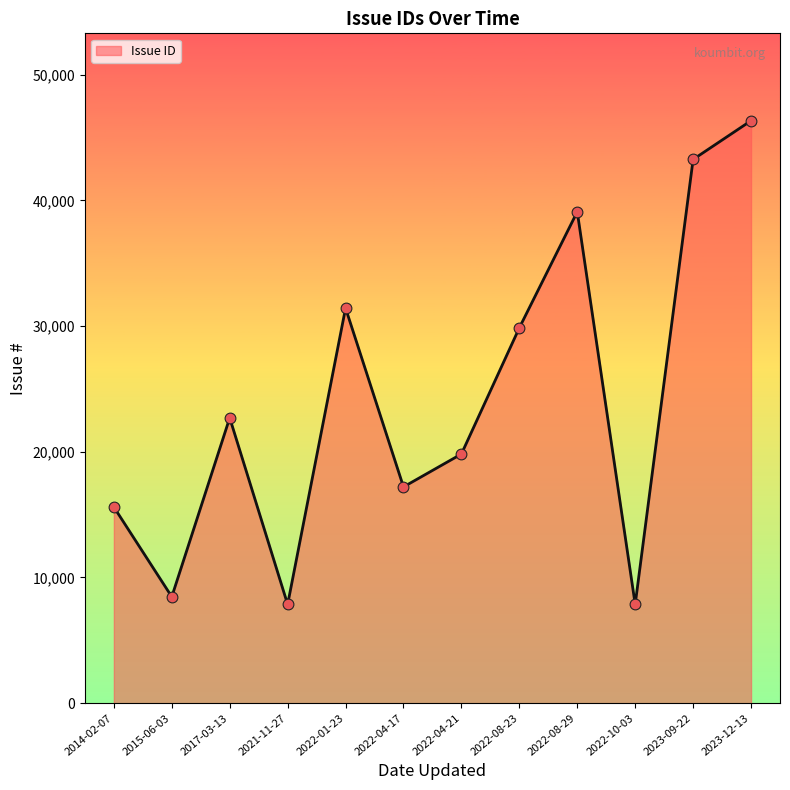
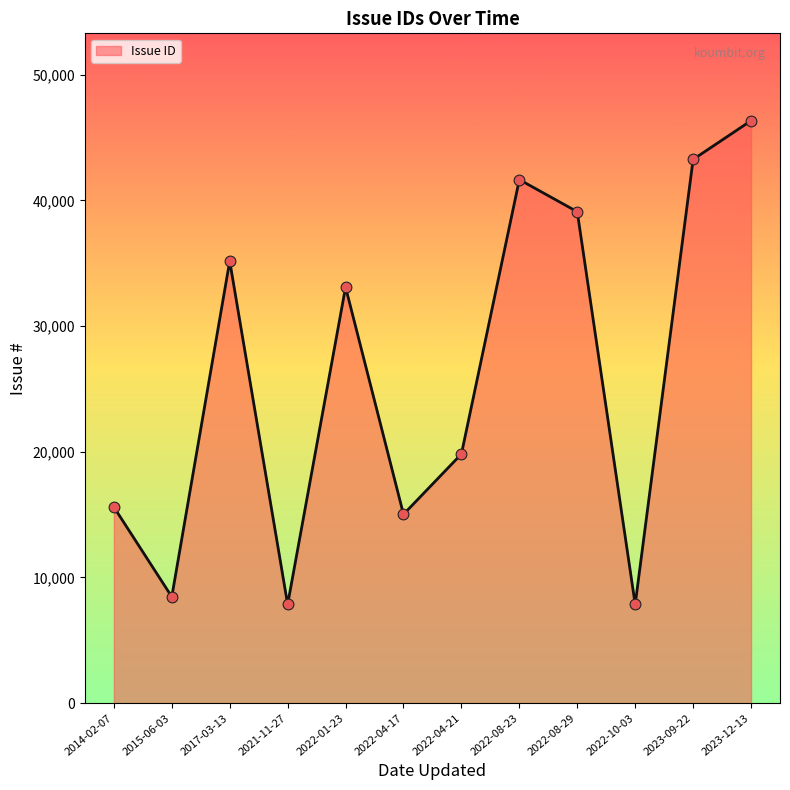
  {
    "2014-02-07": "15,600",
    "2015-06-03": "8,500",
-   "2017-03-13": "22,700",
+   "2017-03-13": "35,200",
    "2021-11-27": "7,900",
-   "2022-01-23": "31,400",
-   "2022-04-17": "17,200",
+   "2022-01-23": "33,100",
+   "2022-04-17": "15,000",
    "2022-04-21": "19,800",
-   "2022-08-23": "29,900",
+   "2022-08-23": "41,700",
    "2022-08-29": "39,100",
    "2022-10-03": "7,900",
    "2023-09-22": "43,300",
    "2023-12-13": "46,300"
  }
